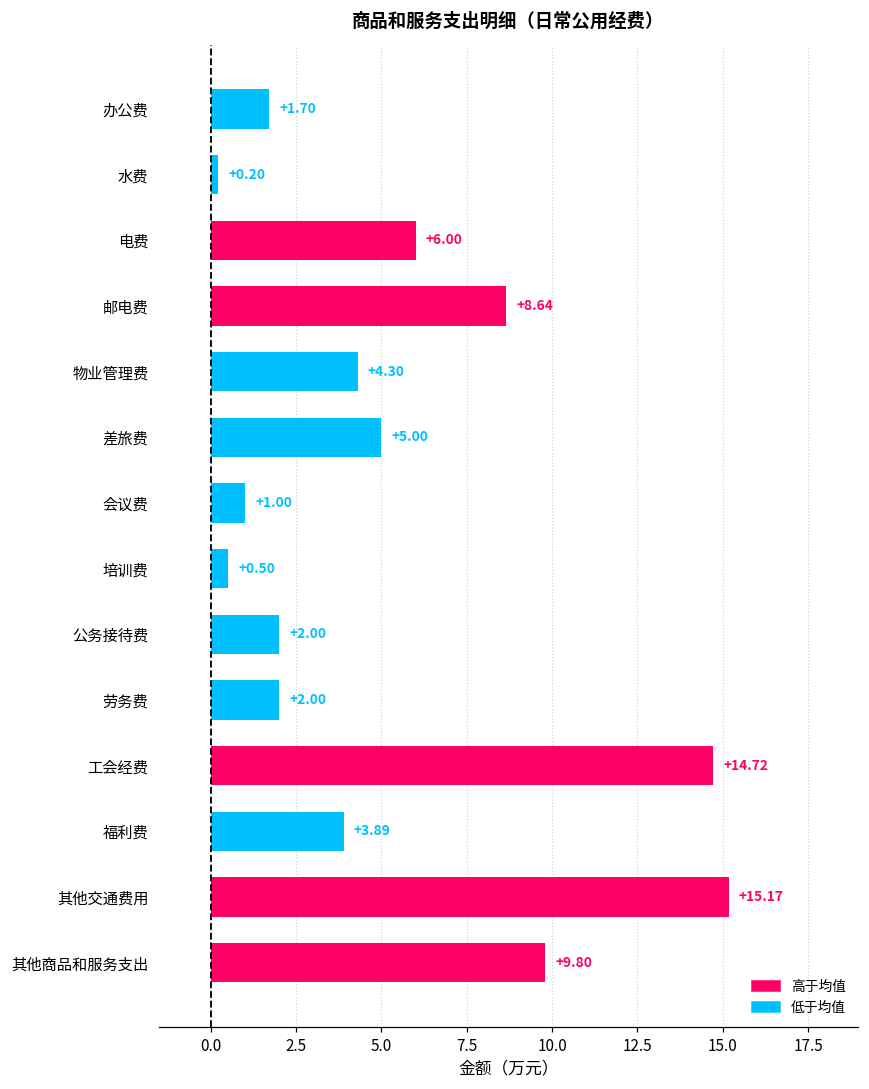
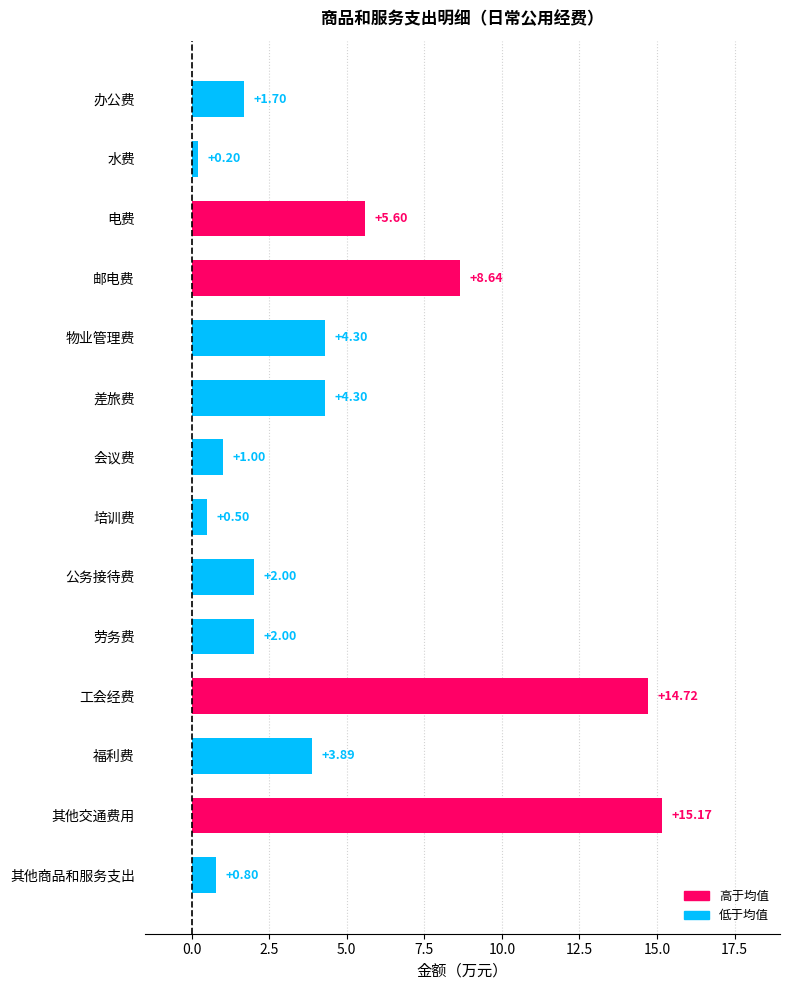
  {
    "办公费": "+1.70",
    "水费": "+0.20",
-   "电费": "+6.00",
+   "电费": "+5.60",
    "邮电费": "+8.64",
    "物业管理费": "+4.30",
-   "差旅费": "+5.00",
+   "差旅费": "+4.30",
    "会议费": "+1.00",
    "培训费": "+0.50",
    "公务接待费": "+2.00",
    "劳务费": "+2.00",
    "工会经费": "+14.72",
    "福利费": "+3.89",
    "其他交通费用": "+15.17",
-   "其他商品和服务支出": "+9.80"
+   "其他商品和服务支出": "+0.80"
  }
